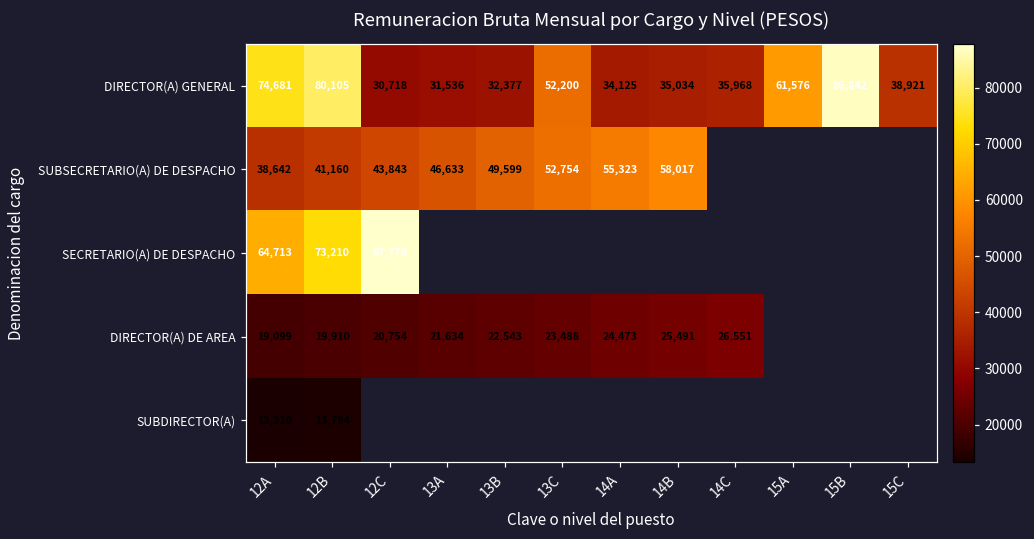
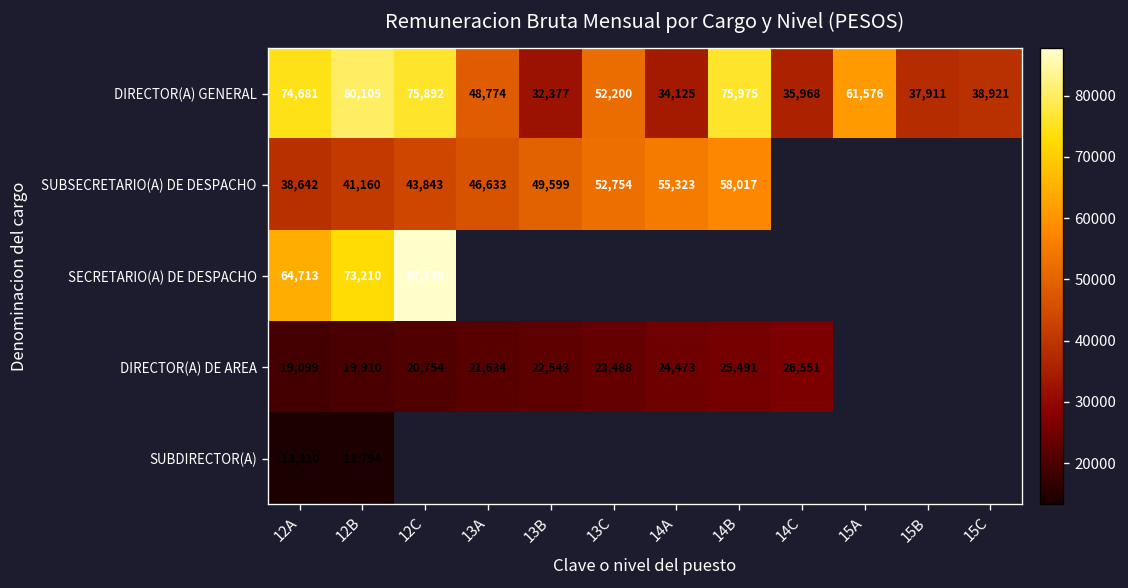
  {
    "DIRECTOR(A) GENERAL": {
      "12A": "74,681",
      "12B": "80,105",
-     "12C": "30,718",
-     "13A": "31,536",
+     "12C": "75,892",
+     "13A": "48,774",
      "13B": "32,377",
      "13C": "52,200",
      "14A": "34,125",
-     "14B": "35,034",
+     "14B": "75,975",
      "14C": "35,968",
      "15A": "61,576",
-     "15B": "86,842",
+     "15B": "37,911",
      "15C": "38,921"
    },
    "SUBSECRETARIO(A) DE DESPACHO": {
      "12A": "38,642",
      "12B": "41,160",
      "12C": "43,843",
      "13A": "46,633",
      "13B": "49,599",
      "13C": "52,754",
      "14A": "55,323",
      "14B": "58,017"
    },
    "SECRETARIO(A) DE DESPACHO": {
      "12A": "64,713",
      "12B": "73,210",
      "12C": "87,778"
    },
    "DIRECTOR(A) DE AREA": {
      "12A": "19,099",
      "12B": "19,910",
      "12C": "20,754",
      "13A": "21,634",
      "13B": "22,543",
      "13C": "23,488",
      "14A": "24,473",
      "14B": "25,491",
      "14C": "26,551"
    }
  }
